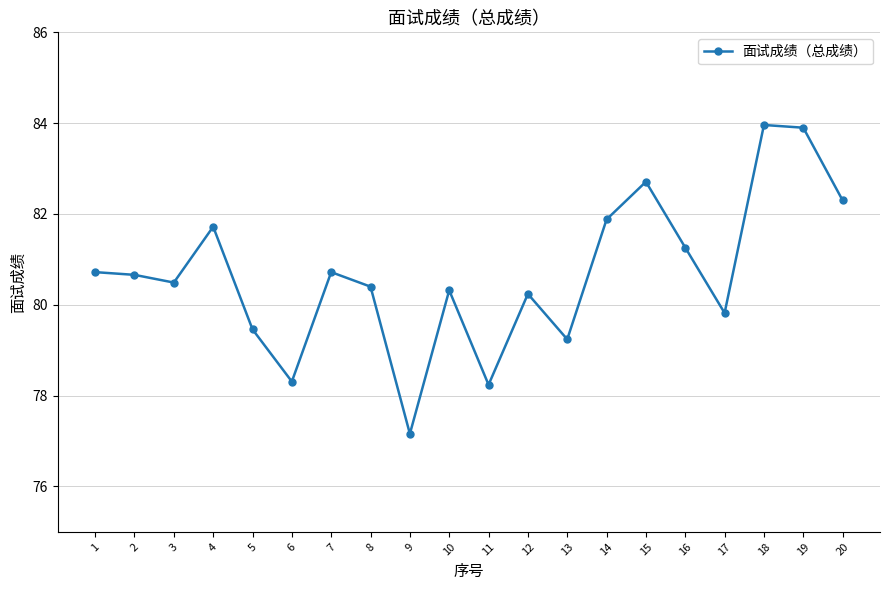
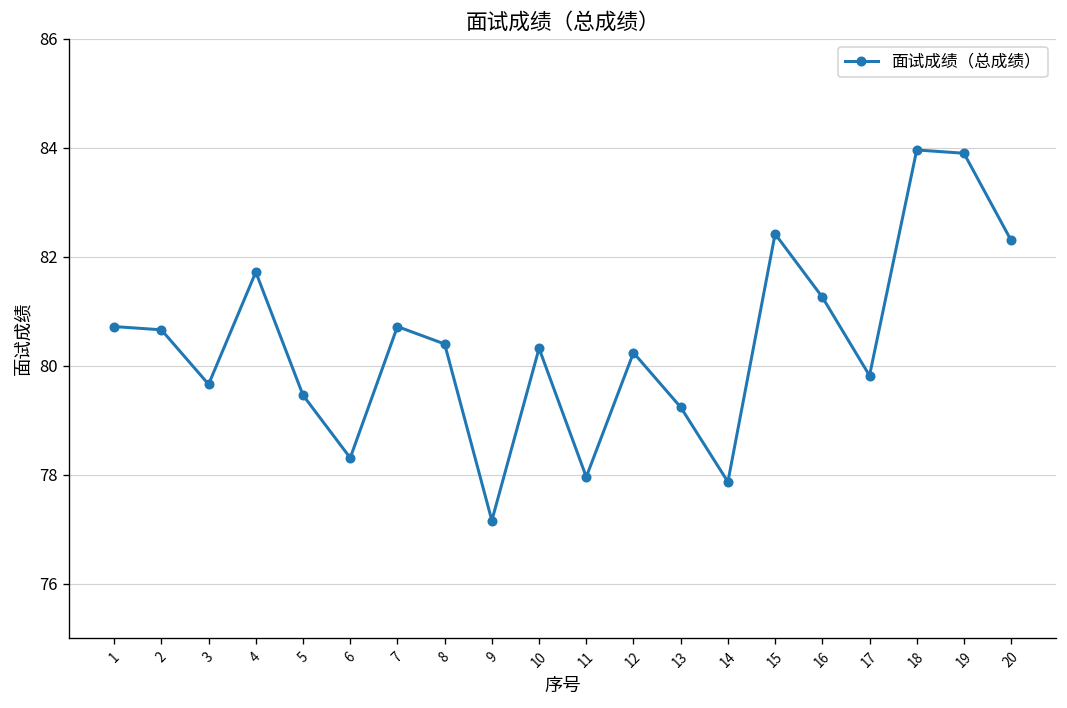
  {
    "1": 80.7,
    "2": 80.7,
-   "3": 80.5,
+   "3": 79.7,
    "4": 81.7,
    "5": 79.5,
    "6": 78.3,
    "7": 80.7,
    "8": 80.4,
    "9": 77.2,
    "10": 80.3,
-   "11": 78.2,
+   "11": 78.0,
    "12": 80.2,
    "13": 79.2,
-   "14": 81.9,
-   "15": 82.7,
+   "14": 77.9,
+   "15": 82.4,
    "16": 81.3,
    "17": 79.8,
    "18": 84.0,
    "19": 83.9,
    "20": 82.3
  }
